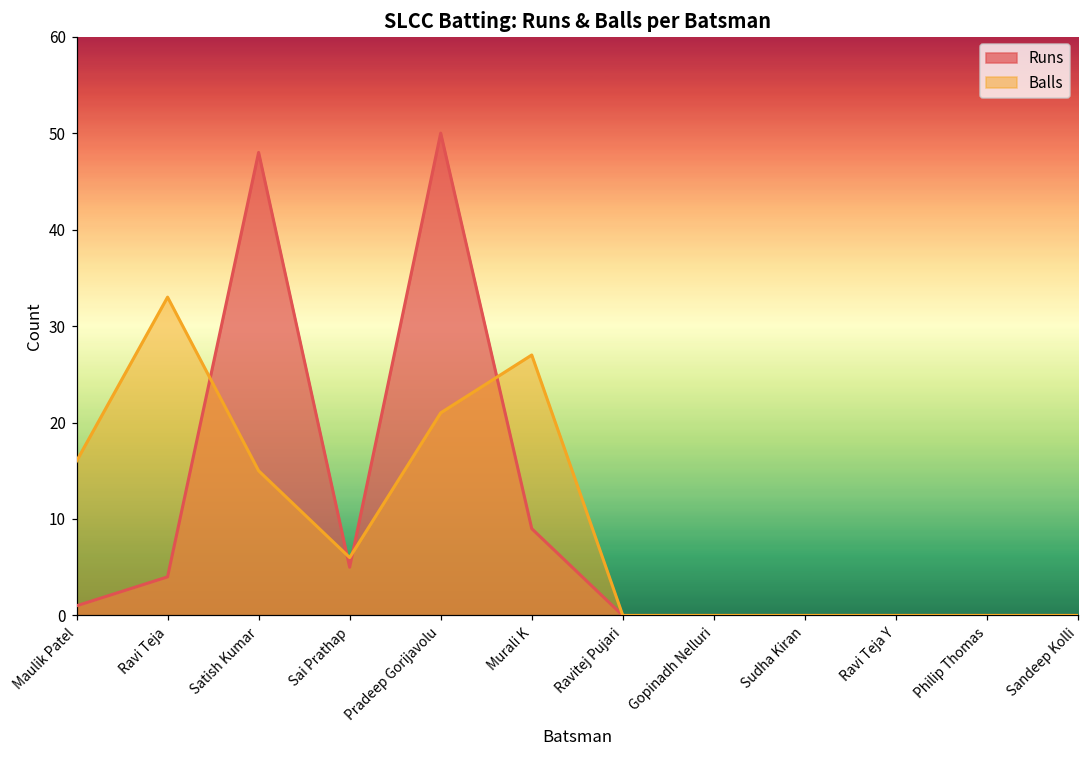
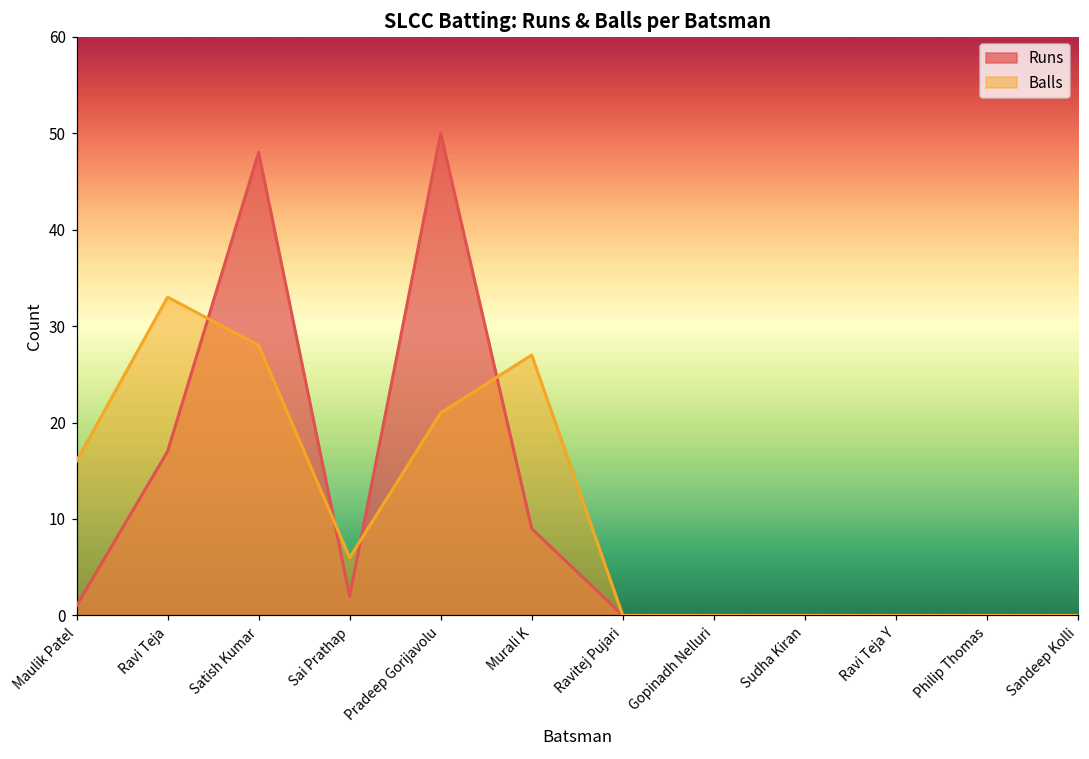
  {
    "Runs": {
      "Maulik Patel": 1,
-     "Ravi Teja": 4,
+     "Ravi Teja": 17,
      "Satish Kumar": 48,
-     "Sai Prathap": 5,
+     "Sai Prathap": 2,
      "Pradeep Gorijavolu": 50,
      "Murali K": 9
    },
    "Balls": {
      "Maulik Patel": 16,
      "Ravi Teja": 33,
-     "Satish Kumar": 15,
+     "Satish Kumar": 28,
      "Sai Prathap": 6,
      "Pradeep Gorijavolu": 21,
      "Murali K": 27
    }
  }
